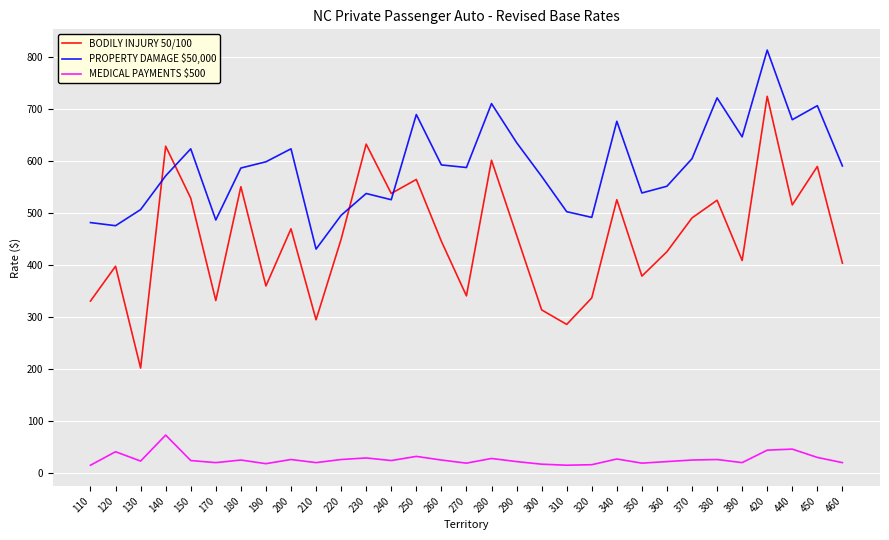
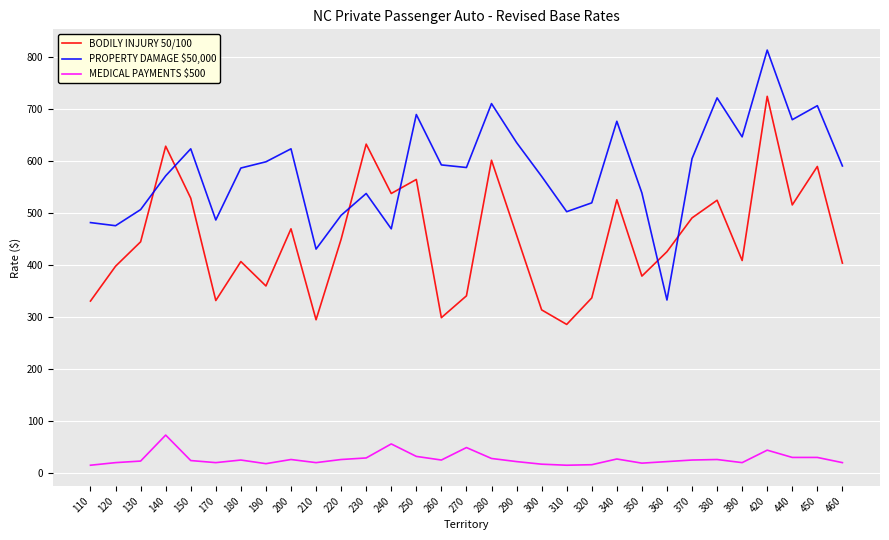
  {
    "BODILY INJURY 50/100": {
      "110": 330,
      "120": 400,
-     "130": 200,
+     "130": 440,
      "140": 630,
      "150": 530,
      "170": 330,
-     "180": 550,
+     "180": 410,
      "190": 360,
      "200": 470,
      "210": 290,
      "220": 450,
      "230": 630,
      "240": 540,
      "250": 560,
-     "260": 450,
+     "260": 300,
      "270": 340,
      "280": 600,
      "290": 460,
      "300": 310,
      "310": 290,
      "320": 340,
      "340": 530,
      "350": 380,
      "360": 430,
      "370": 490,
      "380": 520,
      "390": 410,
      "420": 720,
      "440": 520,
      "450": 590,
      "460": 400
    },
    "PROPERTY DAMAGE $50,000": {
      "110": 480,
      "120": 480,
      "130": 510,
      "140": 570,
      "150": 620,
      "170": 490,
      "180": 590,
      "190": 600,
      "200": 620,
      "210": 430,
      "220": 500,
      "230": 540,
-     "240": 530,
+     "240": 470,
      "250": 690,
      "260": 590,
      "270": 590,
      "280": 710,
      "290": 640,
      "300": 570,
      "310": 500,
-     "320": 490,
+     "320": 520,
      "340": 680,
      "350": 540,
-     "360": 550,
+     "360": 330,
      "370": 600,
      "380": 720,
      "390": 650,
      "420": 810,
      "440": 680,
      "450": 710,
      "460": 590
    },
    "MEDICAL PAYMENTS $500": {
      "110": 10,
-     "120": 40,
+     "120": 20,
      "130": 20,
      "140": 70,
      "150": 20,
      "170": 20,
      "180": 20,
      "190": 20,
      "200": 30,
      "210": 20,
      "220": 30,
      "230": 30,
-     "240": 20,
+     "240": 60,
      "250": 30,
      "260": 20,
-     "270": 20,
+     "270": 50,
      "280": 30,
      "290": 20,
      "300": 20,
      "310": 10,
      "320": 20,
      "340": 30,
      "350": 20,
      "360": 20,
      "370": 20,
      "380": 30,
      "390": 20,
      "420": 40,
-     "440": 50,
+     "440": 30,
      "450": 30,
      "460": 20
    }
  }
